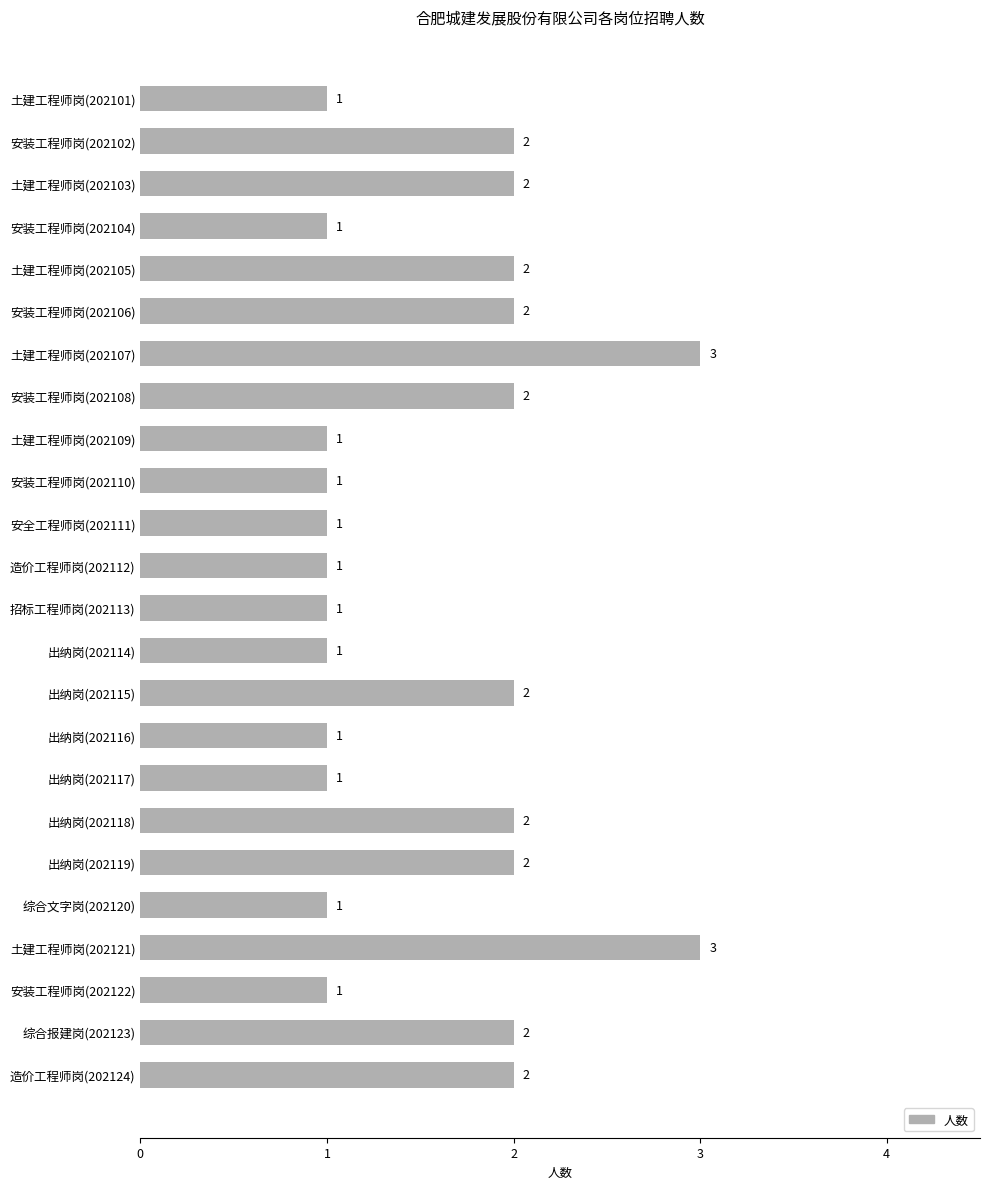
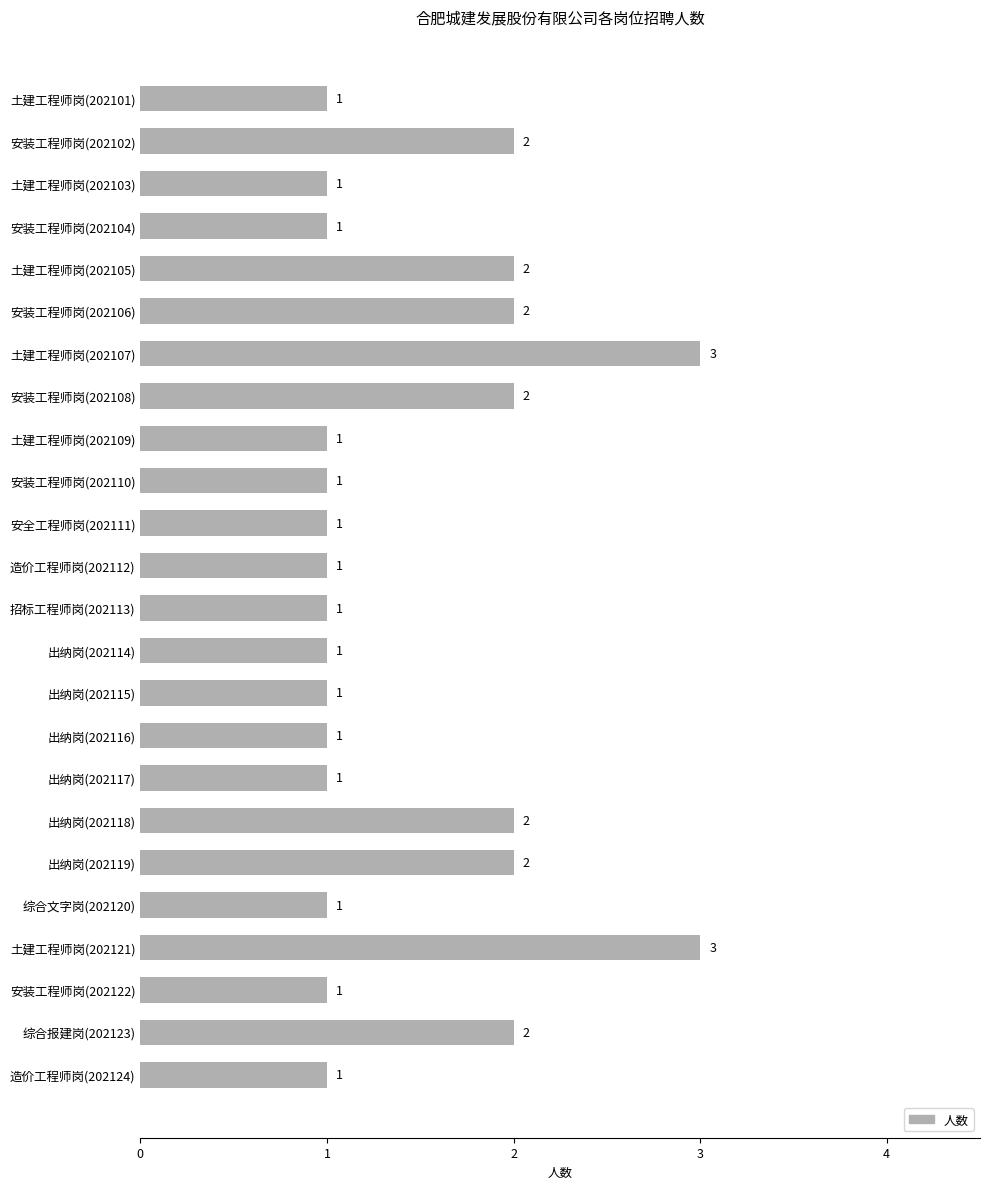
  {
    "土建工程师岗(202101)": 1,
    "安装工程师岗(202102)": 2,
-   "土建工程师岗(202103)": 2,
+   "土建工程师岗(202103)": 1,
    "安装工程师岗(202104)": 1,
    "土建工程师岗(202105)": 2,
    "安装工程师岗(202106)": 2,
    "土建工程师岗(202107)": 3,
    "安装工程师岗(202108)": 2,
    "土建工程师岗(202109)": 1,
    "安装工程师岗(202110)": 1,
    "安全工程师岗(202111)": 1,
    "造价工程师岗(202112)": 1,
    "招标工程师岗(202113)": 1,
    "出纳岗(202114)": 1,
-   "出纳岗(202115)": 2,
+   "出纳岗(202115)": 1,
    "出纳岗(202116)": 1,
    "出纳岗(202117)": 1,
    "出纳岗(202118)": 2,
    "出纳岗(202119)": 2,
    "综合文字岗(202120)": 1,
    "土建工程师岗(202121)": 3,
    "安装工程师岗(202122)": 1,
    "综合报建岗(202123)": 2,
-   "造价工程师岗(202124)": 2
+   "造价工程师岗(202124)": 1
  }
